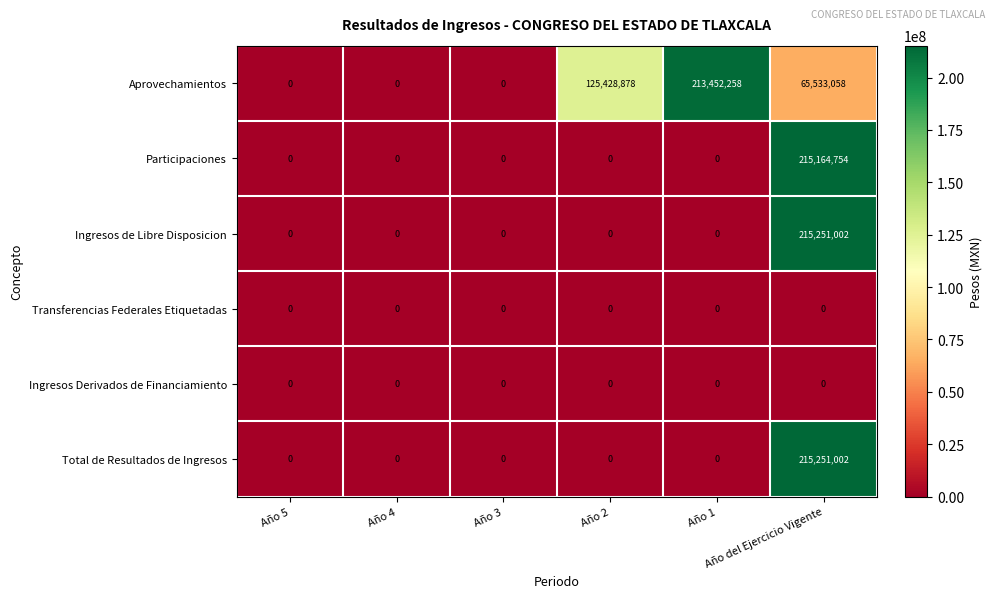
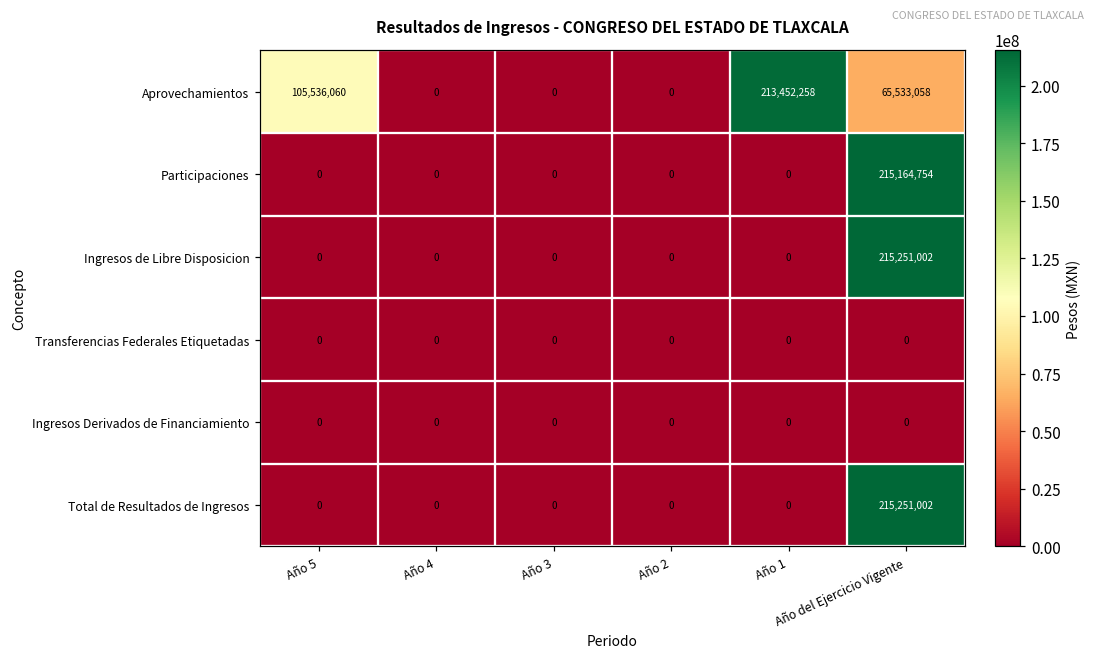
  {
    "Aprovechamientos": {
-     "Año 5": "0",
+     "Año 5": "105,536,060",
      "Año 4": "0",
      "Año 3": "0",
-     "Año 2": "125,428,878",
+     "Año 2": "0",
      "Año 1": "213,452,258",
      "Año del Ejercicio Vigente": "65,533,058"
    },
    "Participaciones": {
      "Año 5": "0",
      "Año 4": "0",
      "Año 3": "0",
      "Año 2": "0",
      "Año 1": "0",
      "Año del Ejercicio Vigente": "215,164,754"
    },
    "Ingresos de Libre Disposicion": {
      "Año 5": "0",
      "Año 4": "0",
      "Año 3": "0",
      "Año 2": "0",
      "Año 1": "0",
      "Año del Ejercicio Vigente": "215,251,002"
    },
    "Transferencias Federales Etiquetadas": {
      "Año 5": "0",
      "Año 4": "0",
      "Año 3": "0",
      "Año 2": "0",
      "Año 1": "0",
      "Año del Ejercicio Vigente": "0"
    },
    "Ingresos Derivados de Financiamiento": {
      "Año 5": "0",
      "Año 4": "0",
      "Año 3": "0",
      "Año 2": "0",
      "Año 1": "0",
      "Año del Ejercicio Vigente": "0"
    },
    "Total de Resultados de Ingresos": {
      "Año 5": "0",
      "Año 4": "0",
      "Año 3": "0",
      "Año 2": "0",
      "Año 1": "0",
      "Año del Ejercicio Vigente": "215,251,002"
    }
  }
